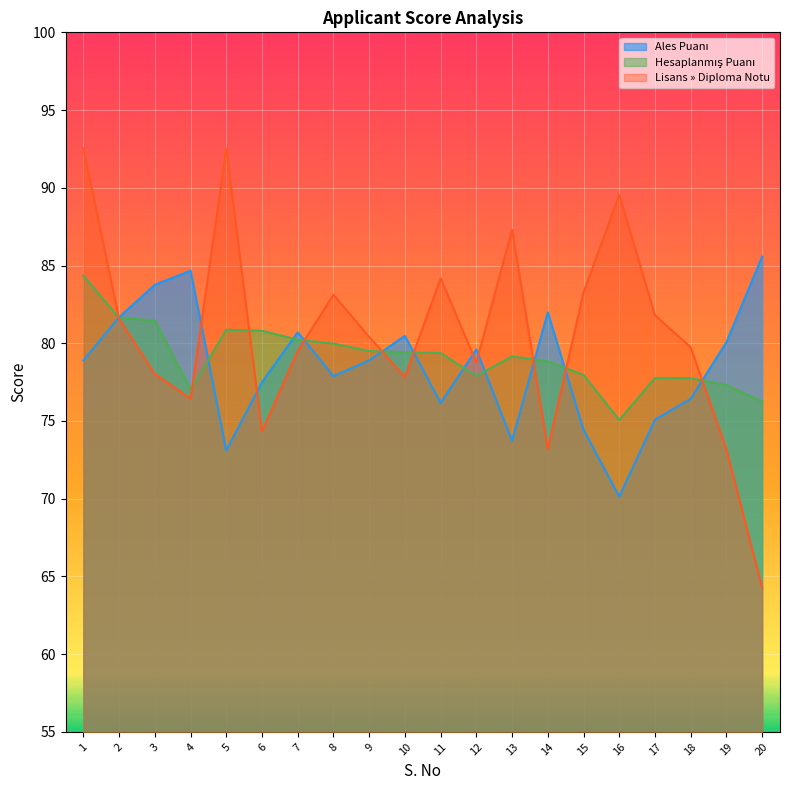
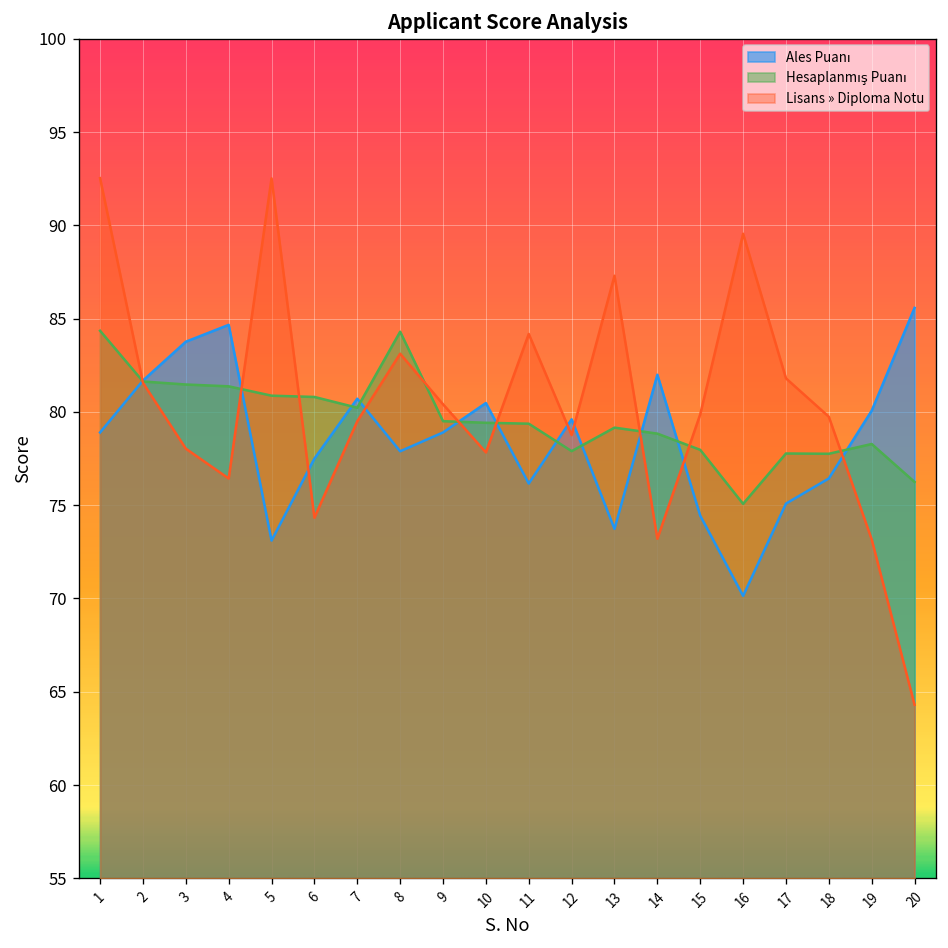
  {
    "Ales Puanı": {
      "1": 78.9,
      "3": 83.8,
      "4": 84.7,
      "5": 73.1,
      "6": 77.5,
      "7": 80.7,
      "8": 77.9,
      "9": 78.9,
      "10": 80.5,
      "11": 76.2,
      "12": 79.6,
      "13": 73.7,
      "14": 82.0,
      "15": 74.4,
      "16": 70.1,
      "17": 75.1,
      "18": 76.4,
      "19": 80.1,
      "20": 85.6
    },
    "Hesaplanmış Puanı": {
      "1": 84.4,
      "3": 81.5,
-     "4": 77.0,
+     "4": 81.4,
      "5": 80.9,
      "6": 80.8,
      "7": 80.2,
-     "8": 80.0,
+     "8": 84.3,
      "9": 79.5,
      "10": 79.4,
      "11": 79.4,
      "12": 77.9,
      "13": 79.2,
      "14": 78.8,
      "15": 78.0,
      "16": 75.1,
      "17": 77.8,
      "18": 77.8,
-     "19": 77.3,
+     "19": 78.3,
      "20": 76.2
    },
    "Lisans » Diploma Notu": {
      "1": 92.5,
      "3": 78.0,
      "4": 76.4,
      "5": 92.5,
      "6": 74.3,
      "7": 79.5,
      "8": 83.1,
      "9": 80.4,
      "10": 77.8,
      "11": 84.2,
      "12": 78.8,
      "13": 87.3,
      "14": 73.2,
-     "15": 83.3,
+     "15": 79.9,
      "16": 89.6,
      "17": 81.8,
      "18": 79.7,
      "19": 73.2,
      "20": 64.3
    }
  }
